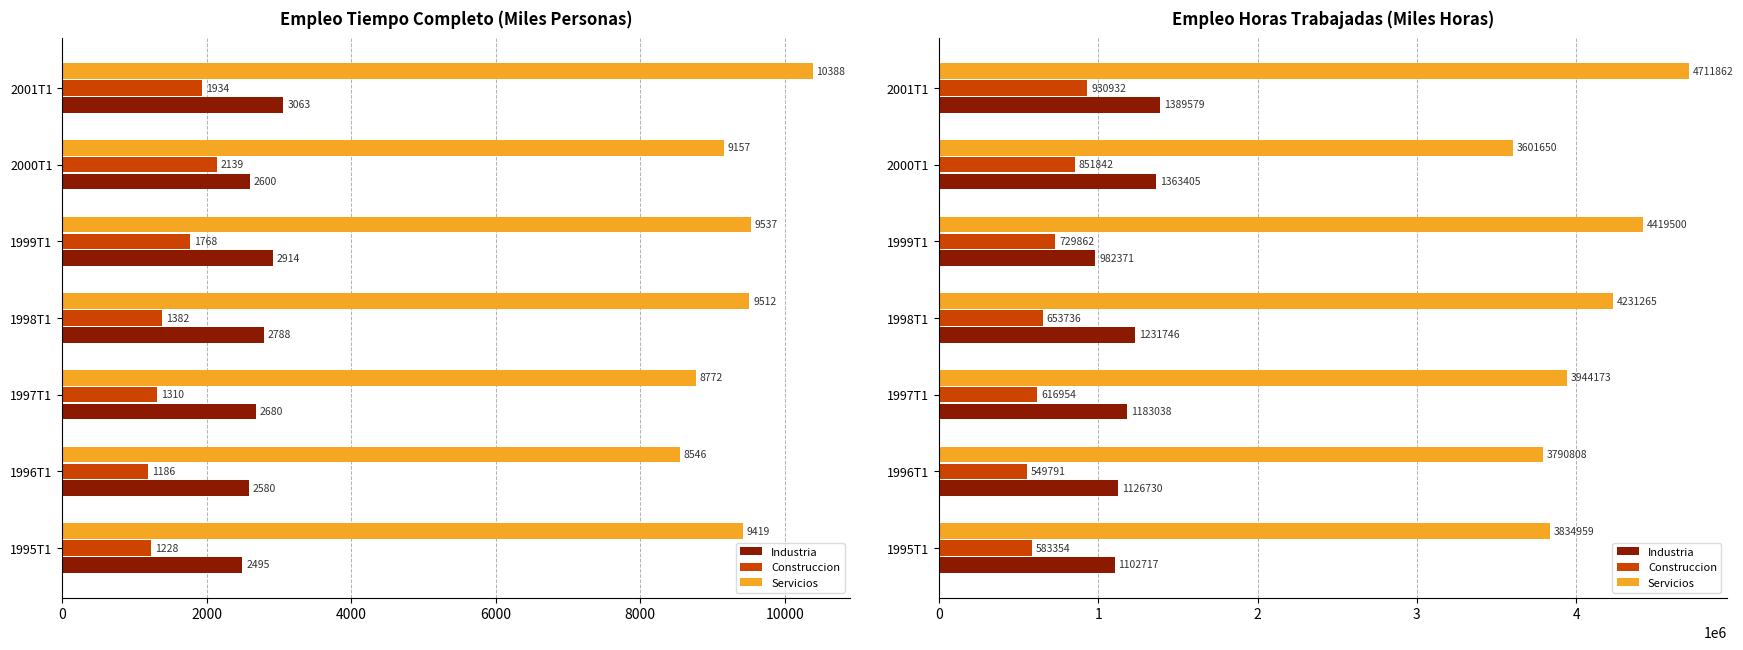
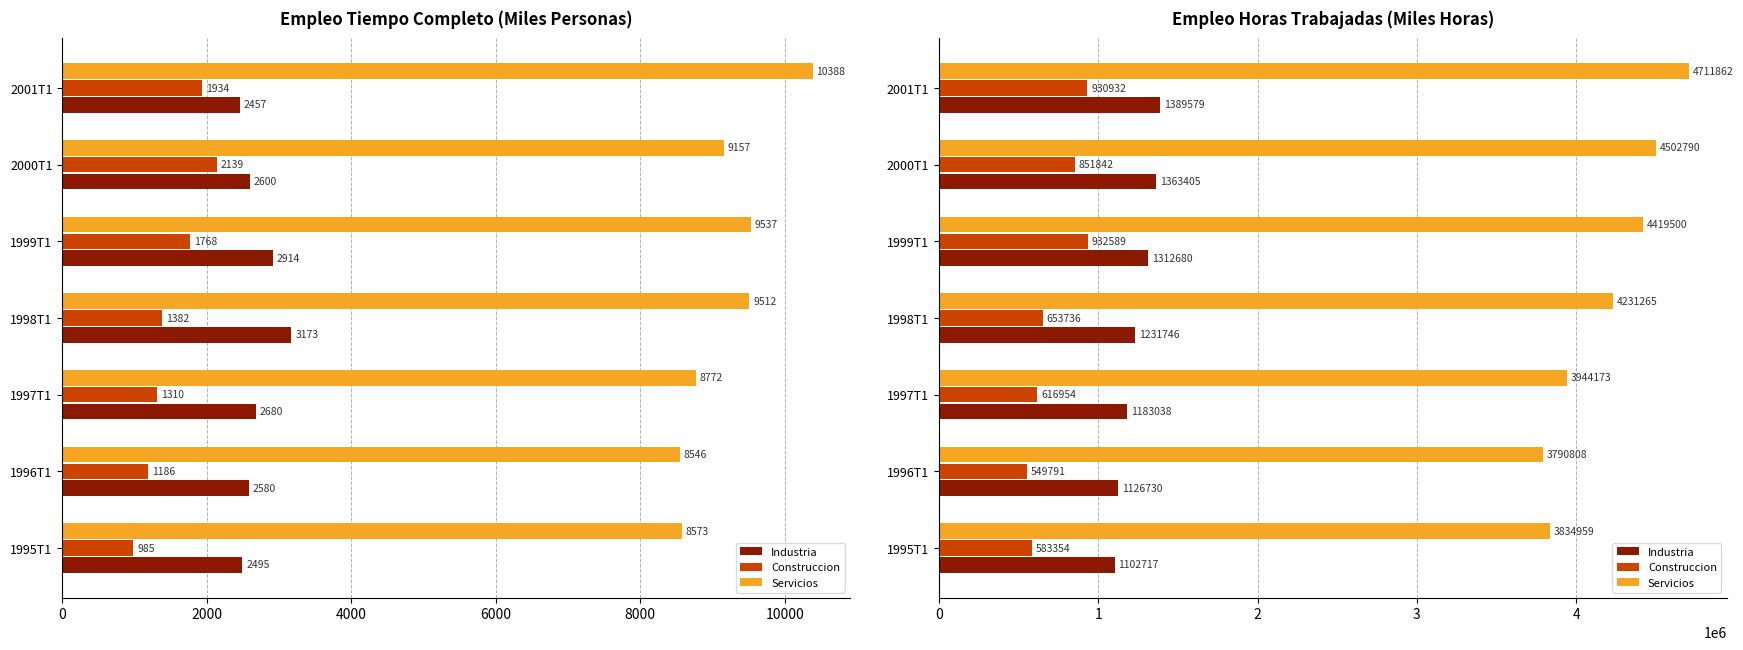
  {
    "Empleo Tiempo Completo (Miles Personas)": {
      "Industria": {
-       "2001T1": 3063,
+       "2001T1": 2457,
        "2000T1": 2600,
        "1999T1": 2914,
-       "1998T1": 2788,
+       "1998T1": 3173,
        "1997T1": 2680,
        "1996T1": 2580,
        "1995T1": 2495
      },
      "Construccion": {
        "2001T1": 1934,
        "2000T1": 2139,
        "1999T1": 1768,
        "1998T1": 1382,
        "1997T1": 1310,
        "1996T1": 1186,
-       "1995T1": 1228
+       "1995T1": 985
      },
      "Servicios": {
        "2001T1": 10388,
        "2000T1": 9157,
        "1999T1": 9537,
        "1998T1": 9512,
        "1997T1": 8772,
        "1996T1": 8546,
-       "1995T1": 9419
+       "1995T1": 8573
      }
    },
    "Empleo Horas Trabajadas (Miles Horas)": {
      "Industria": {
        "2001T1": 1389579,
        "2000T1": 1363405,
-       "1999T1": 982371,
+       "1999T1": 1312680,
        "1998T1": 1231746,
        "1997T1": 1183038,
        "1996T1": 1126730,
        "1995T1": 1102717
      },
      "Construccion": {
        "2001T1": 930932,
        "2000T1": 851842,
-       "1999T1": 729862,
+       "1999T1": 932589,
        "1998T1": 653736,
        "1997T1": 616954,
        "1996T1": 549791,
        "1995T1": 583354
      },
      "Servicios": {
        "2001T1": 4711862,
-       "2000T1": 3601650,
+       "2000T1": 4502790,
        "1999T1": 4419500,
        "1998T1": 4231265,
        "1997T1": 3944173,
        "1996T1": 3790808,
        "1995T1": 3834959
      }
    }
  }
